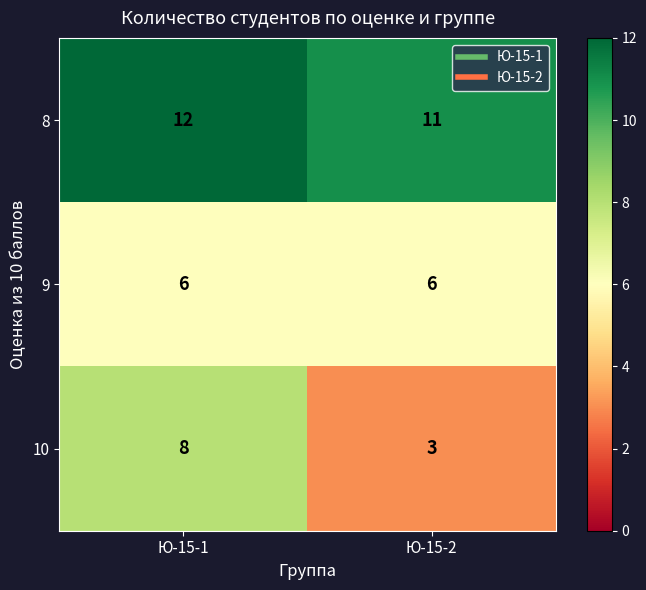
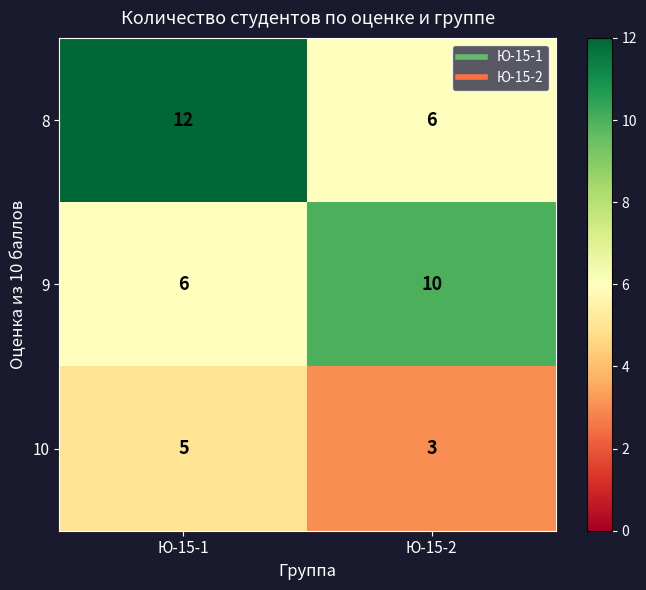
  {
    "8": {
      "Ю-15-1": 12,
-     "Ю-15-2": 11
+     "Ю-15-2": 6
    },
    "9": {
      "Ю-15-1": 6,
-     "Ю-15-2": 6
+     "Ю-15-2": 10
    },
    "10": {
-     "Ю-15-1": 8,
+     "Ю-15-1": 5,
      "Ю-15-2": 3
    }
  }
